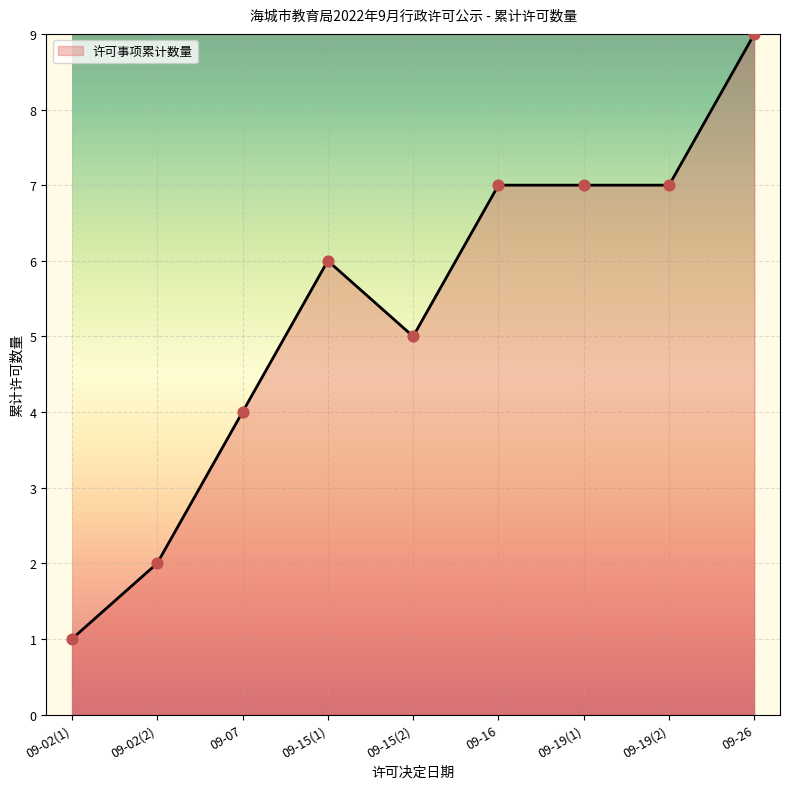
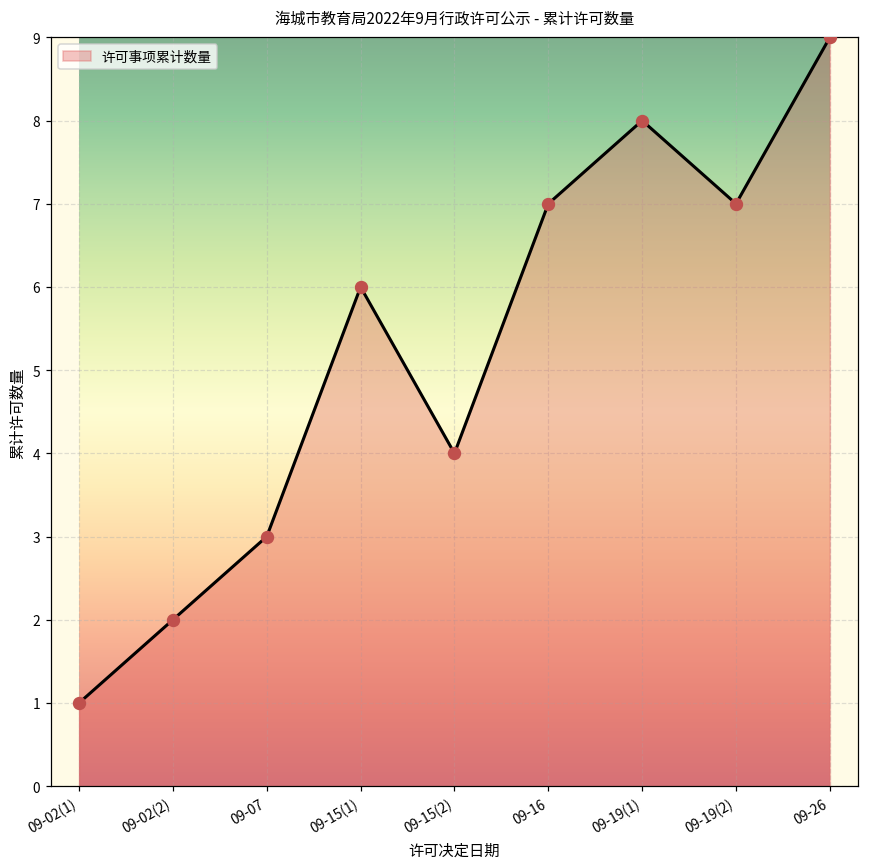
  {
    "09-02(1)": 1,
    "09-02(2)": 2,
-   "09-07": 4,
+   "09-07": 3,
    "09-15(1)": 6,
-   "09-15(2)": 5,
+   "09-15(2)": 4,
    "09-16": 7,
-   "09-19(1)": 7,
+   "09-19(1)": 8,
    "09-19(2)": 7,
    "09-26": 9
  }
